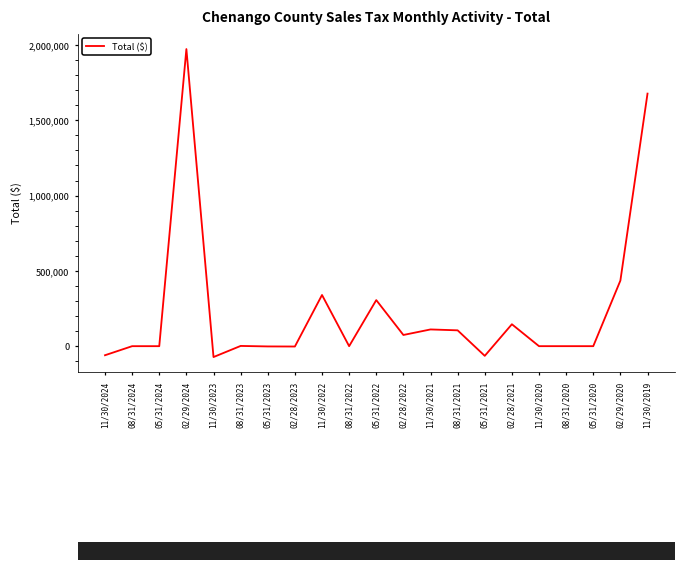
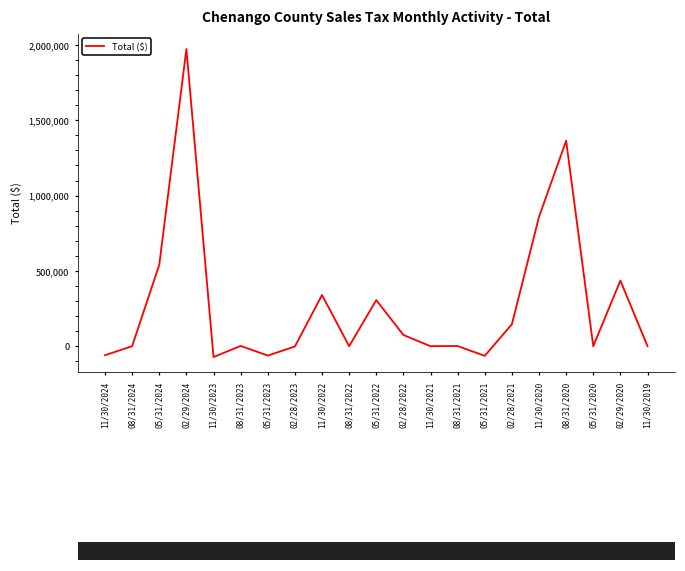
  {
    "11/30/2024": "-60,000",
    "08/31/2024": "0",
-   "05/31/2024": "0",
+   "05/31/2024": "540,000",
    "02/29/2024": "1,970,000",
    "11/30/2023": "-70,000",
    "08/31/2023": "0",
-   "05/31/2023": "0",
+   "05/31/2023": "-60,000",
    "02/28/2023": "0",
    "11/30/2022": "340,000",
    "08/31/2022": "0",
    "05/31/2022": "310,000",
    "02/28/2022": "70,000",
-   "11/30/2021": "110,000",
-   "08/31/2021": "110,000",
+   "11/30/2021": "0",
+   "08/31/2021": "0",
    "05/31/2021": "-60,000",
    "02/28/2021": "150,000",
-   "11/30/2020": "0",
-   "08/31/2020": "0",
+   "11/30/2020": "860,000",
+   "08/31/2020": "1,360,000",
    "05/31/2020": "0",
    "02/29/2020": "440,000",
-   "11/30/2019": "1,680,000"
+   "11/30/2019": "0"
  }
